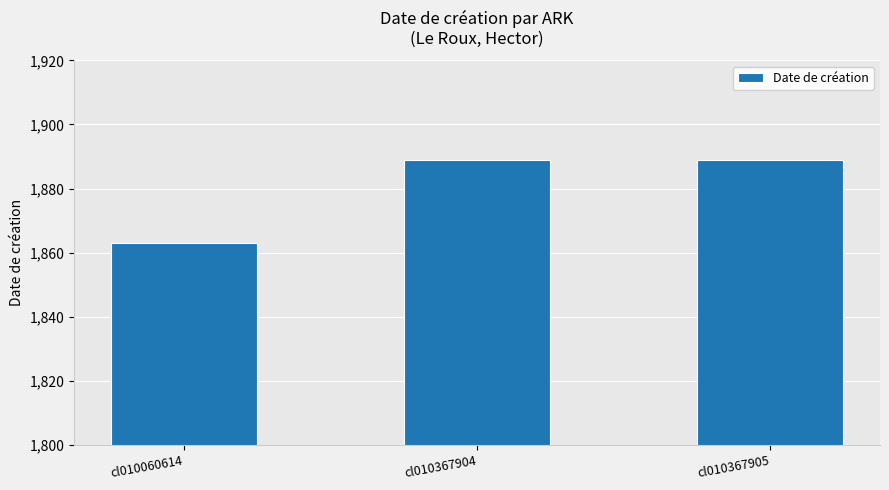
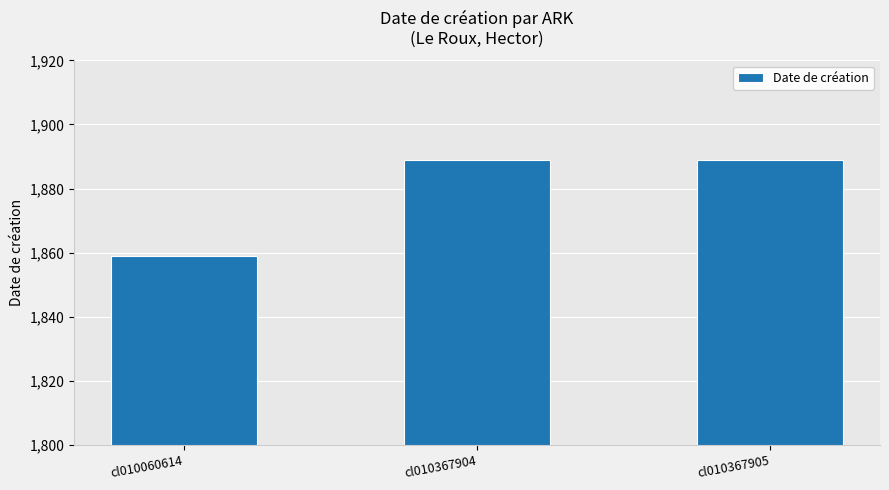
  {
-   "cl010060614": "1,863",
+   "cl010060614": "1,859",
    "cl010367904": "1,889",
    "cl010367905": "1,889"
  }
